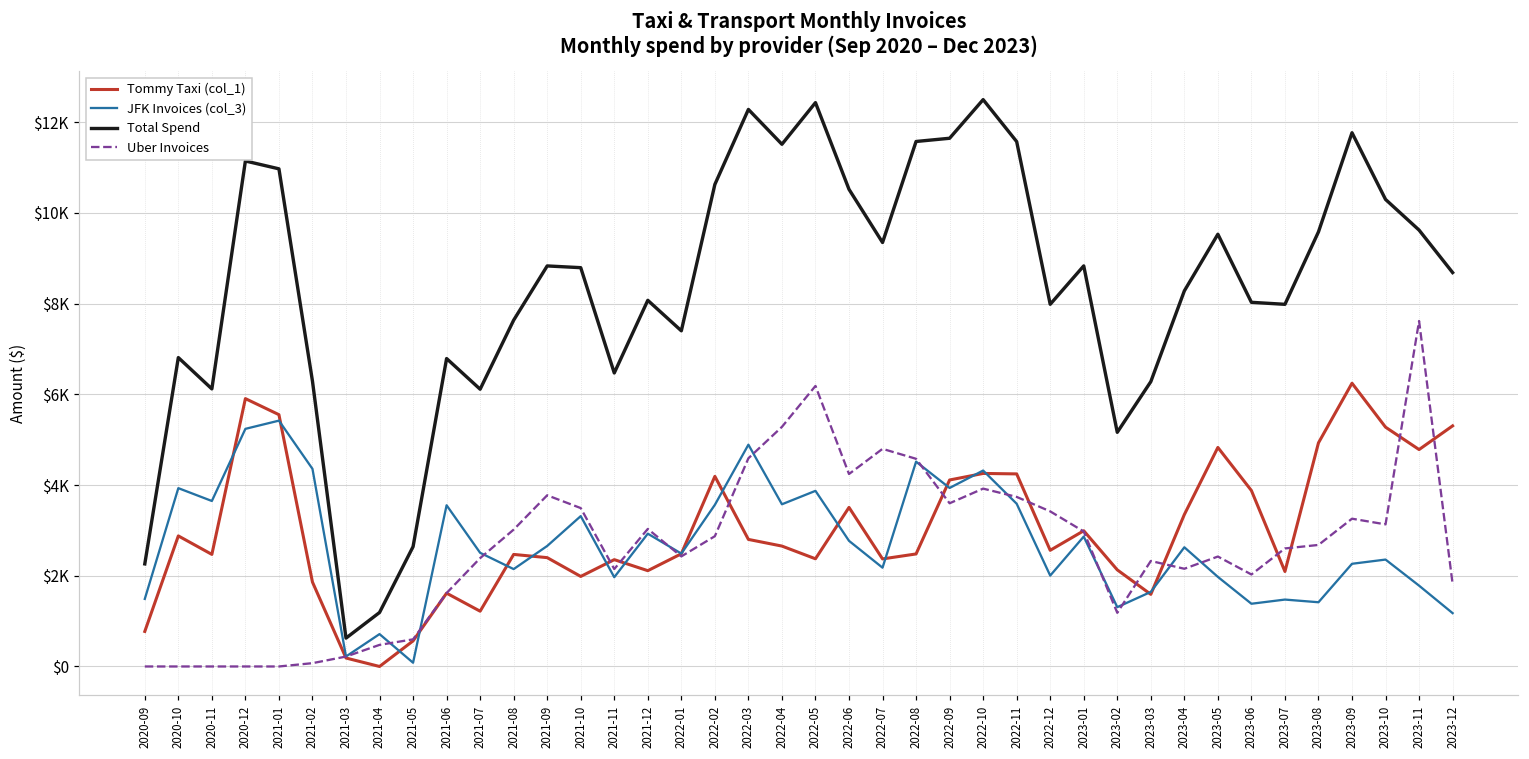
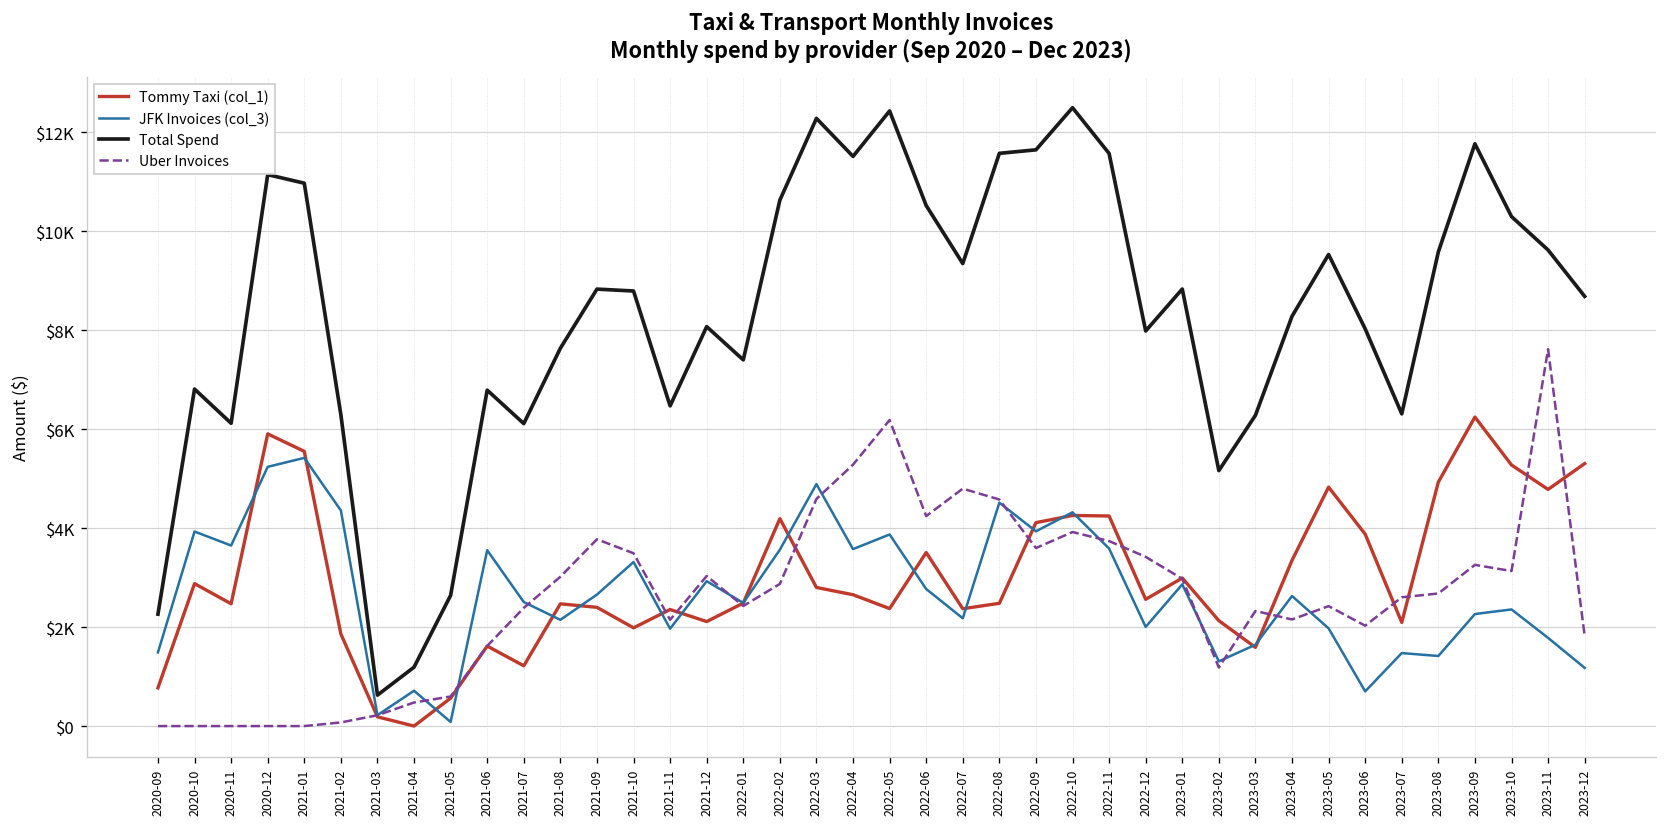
  {
    "Tommy Taxi (col_1)": {
      "2020-09": "$800",
      "2020-10": "$2900",
      "2020-11": "$2500",
      "2020-12": "$5900",
      "2021-01": "$5600",
      "2021-02": "$1900",
      "2021-04": "$0",
      "2021-07": "$1200",
      "2021-08": "$2500",
      "2021-09": "$2400",
      "2021-10": "$2000",
      "2021-11": "$2400",
      "2021-12": "$2100",
      "2022-02": "$4200",
      "2022-03": "$2800",
      "2022-04": "$2700",
      "2022-05": "$2400",
      "2022-06": "$3500",
      "2022-07": "$2400",
      "2022-08": "$2500",
      "2022-09": "$4100",
      "2022-10": "$4300",
      "2022-11": "$4200",
      "2022-12": "$2600",
      "2023-02": "$2100",
      "2023-04": "$3300",
      "2023-05": "$4800",
      "2023-06": "$3900",
      "2023-07": "$2100",
      "2023-08": "$4900",
      "2023-09": "$6200",
      "2023-10": "$5300",
      "2023-11": "$4800",
      "2023-12": "$5300"
    },
    "JFK Invoices (col_3)": {
      "2020-09": "$1500",
      "2020-10": "$3900",
      "2020-11": "$3600",
      "2020-12": "$5200",
      "2021-01": "$5400",
      "2021-02": "$4400",
      "2021-04": "$700",
      "2021-05": "$100",
      "2021-06": "$3600",
      "2021-07": "$2500",
      "2021-08": "$2100",
      "2021-09": "$2700",
      "2021-10": "$3300",
      "2021-11": "$2000",
      "2021-12": "$2900",
      "2022-02": "$3600",
      "2022-03": "$4900",
      "2022-04": "$3600",
      "2022-05": "$3900",
      "2022-06": "$2800",
      "2022-07": "$2200",
      "2022-08": "$4500",
      "2022-09": "$3900",
      "2022-10": "$4300",
      "2022-11": "$3600",
      "2022-12": "$2000",
      "2023-01": "$2900",
      "2023-02": "$1300",
      "2023-04": "$2600",
      "2023-05": "$2000",
-     "2023-06": "$1400",
+     "2023-06": "$700",
      "2023-07": "$1500",
      "2023-08": "$1400",
      "2023-09": "$2300",
      "2023-10": "$2400",
      "2023-11": "$1800",
      "2023-12": "$1200"
    },
    "Total Spend": {
      "2020-09": "$2300",
      "2020-10": "$6800",
      "2020-11": "$6100",
      "2021-01": "$11000",
      "2021-02": "$6300",
      "2021-03": "$600",
      "2021-04": "$1200",
      "2021-05": "$2600",
      "2021-06": "$6800",
      "2021-07": "$6100",
      "2021-08": "$7600",
      "2021-09": "$8800",
      "2021-10": "$8800",
      "2021-11": "$6500",
      "2021-12": "$8100",
      "2022-01": "$7400",
      "2022-02": "$10600",
      "2022-03": "$12300",
      "2022-04": "$11500",
      "2022-05": "$12400",
      "2022-06": "$10500",
      "2022-07": "$9300",
      "2022-08": "$11600",
      "2022-09": "$11600",
      "2022-10": "$12500",
      "2022-11": "$11600",
      "2022-12": "$8000",
      "2023-01": "$8800",
      "2023-02": "$5200",
      "2023-03": "$6300",
      "2023-04": "$8300",
      "2023-05": "$9500",
      "2023-06": "$8000",
-     "2023-07": "$8000",
+     "2023-07": "$6300",
      "2023-08": "$9600",
      "2023-09": "$11800",
      "2023-10": "$10300",
      "2023-11": "$9600",
      "2023-12": "$8700"
    },
    "Uber Invoices": {
      "2020-09": "$0",
      "2020-10": "$0",
      "2020-11": "$0",
      "2020-12": "$0",
      "2021-01": "$0",
      "2021-02": "$100",
      "2021-04": "$500",
      "2021-07": "$2400",
      "2021-08": "$3000",
      "2021-09": "$3800",
      "2021-10": "$3500",
      "2021-11": "$2100",
      "2021-12": "$3000",
      "2022-02": "$2900",
      "2022-03": "$4600",
      "2022-04": "$5300",
      "2022-05": "$6200",
      "2022-06": "$4200",
      "2022-07": "$4800",
      "2022-08": "$4600",
      "2022-09": "$3600",
      "2022-10": "$3900",
      "2022-11": "$3700",
      "2022-12": "$3400",
      "2023-02": "$1200",
      "2023-03": "$2300",
      "2023-04": "$2200",
      "2023-05": "$2400",
      "2023-06": "$2000",
      "2023-07": "$2600",
      "2023-08": "$2700",
      "2023-09": "$3300",
      "2023-10": "$3100",
      "2023-11": "$7600",
      "2023-12": "$1800"
    }
  }
